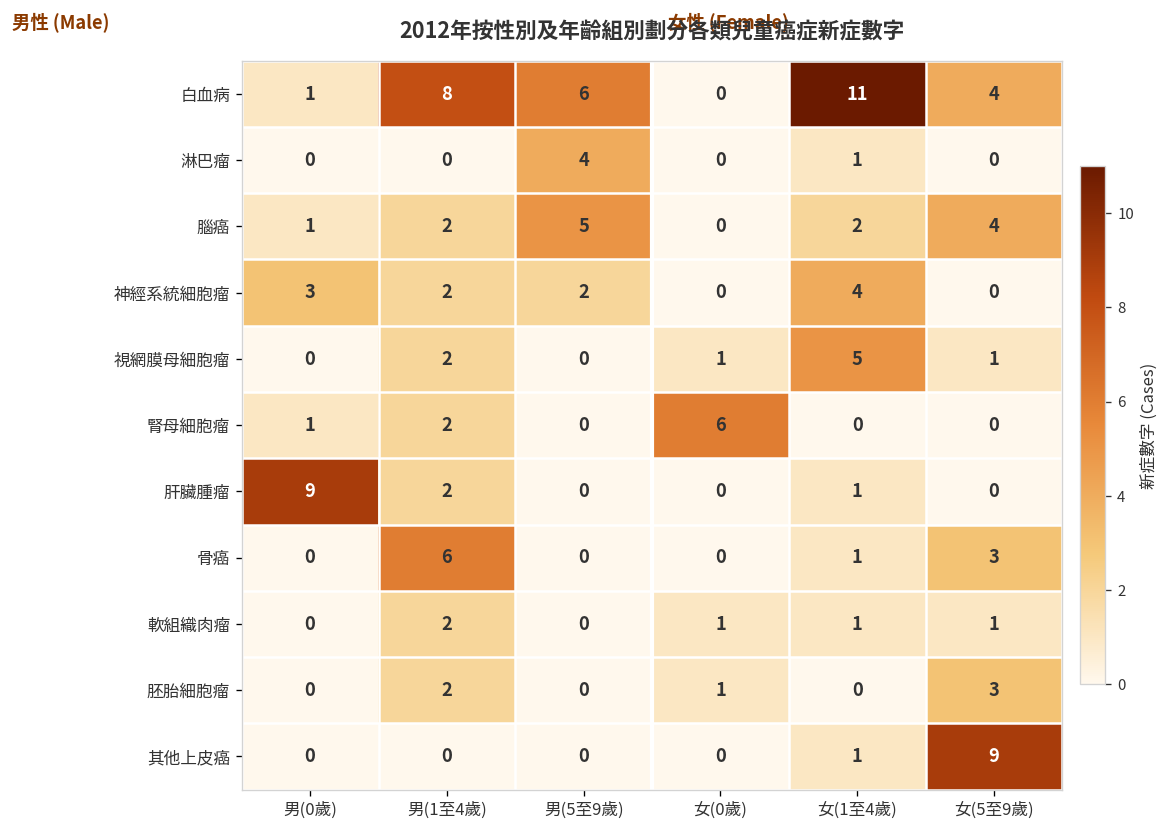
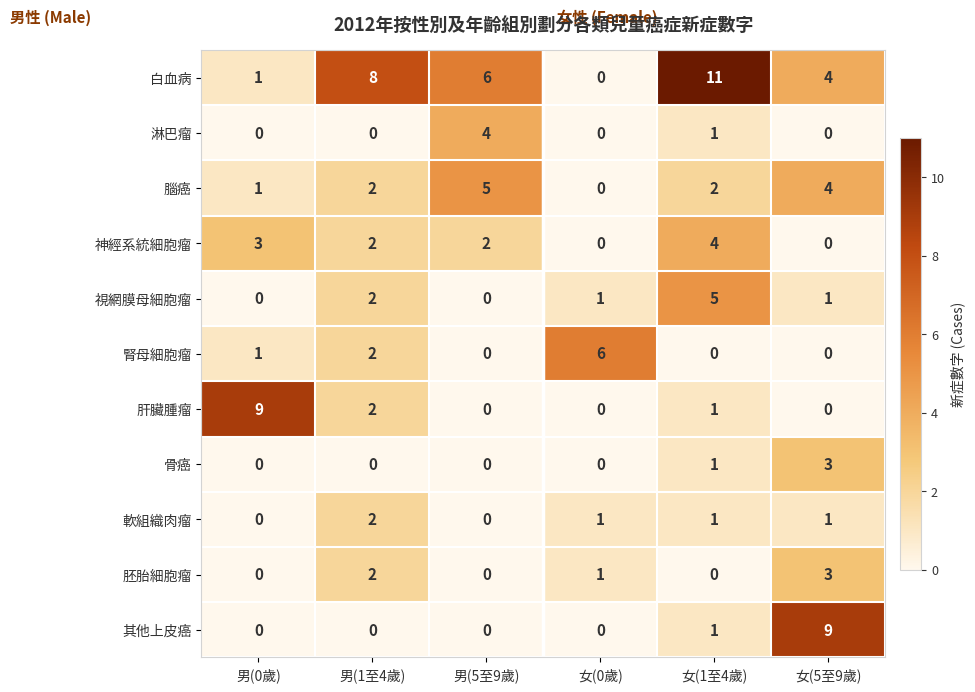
  {
    "白血病": {
      "男(0歲)": 1,
      "男(1至4歲)": 8,
      "男(5至9歲)": 6,
      "女(0歲)": 0,
      "女(1至4歲)": 11,
      "女(5至9歲)": 4
    },
    "淋巴瘤": {
      "男(0歲)": 0,
      "男(1至4歲)": 0,
      "男(5至9歲)": 4,
      "女(0歲)": 0,
      "女(1至4歲)": 1,
      "女(5至9歲)": 0
    },
    "腦癌": {
      "男(0歲)": 1,
      "男(1至4歲)": 2,
      "男(5至9歲)": 5,
      "女(0歲)": 0,
      "女(1至4歲)": 2,
      "女(5至9歲)": 4
    },
    "神經系統細胞瘤": {
      "男(0歲)": 3,
      "男(1至4歲)": 2,
      "男(5至9歲)": 2,
      "女(0歲)": 0,
      "女(1至4歲)": 4,
      "女(5至9歲)": 0
    },
    "視網膜母細胞瘤": {
      "男(0歲)": 0,
      "男(1至4歲)": 2,
      "男(5至9歲)": 0,
      "女(0歲)": 1,
      "女(1至4歲)": 5,
      "女(5至9歲)": 1
    },
    "腎母細胞瘤": {
      "男(0歲)": 1,
      "男(1至4歲)": 2,
      "男(5至9歲)": 0,
      "女(0歲)": 6,
      "女(1至4歲)": 0,
      "女(5至9歲)": 0
    },
    "肝臟腫瘤": {
      "男(0歲)": 9,
      "男(1至4歲)": 2,
      "男(5至9歲)": 0,
      "女(0歲)": 0,
      "女(1至4歲)": 1,
      "女(5至9歲)": 0
    },
    "骨癌": {
      "男(0歲)": 0,
-     "男(1至4歲)": 6,
+     "男(1至4歲)": 0,
      "男(5至9歲)": 0,
      "女(0歲)": 0,
      "女(1至4歲)": 1,
      "女(5至9歲)": 3
    },
    "軟組織肉瘤": {
      "男(0歲)": 0,
      "男(1至4歲)": 2,
      "男(5至9歲)": 0,
      "女(0歲)": 1,
      "女(1至4歲)": 1,
      "女(5至9歲)": 1
    },
    "胚胎細胞瘤": {
      "男(0歲)": 0,
      "男(1至4歲)": 2,
      "男(5至9歲)": 0,
      "女(0歲)": 1,
      "女(1至4歲)": 0,
      "女(5至9歲)": 3
    },
    "其他上皮癌": {
      "男(0歲)": 0,
      "男(1至4歲)": 0,
      "男(5至9歲)": 0,
      "女(0歲)": 0,
      "女(1至4歲)": 1,
      "女(5至9歲)": 9
    }
  }
